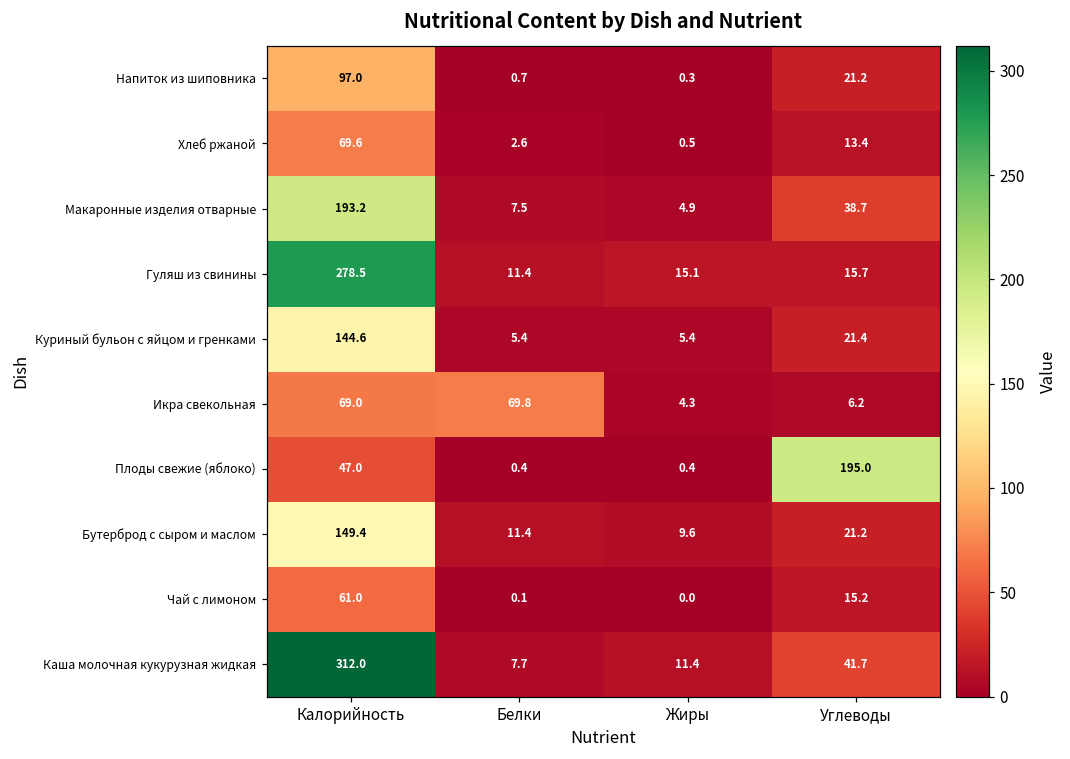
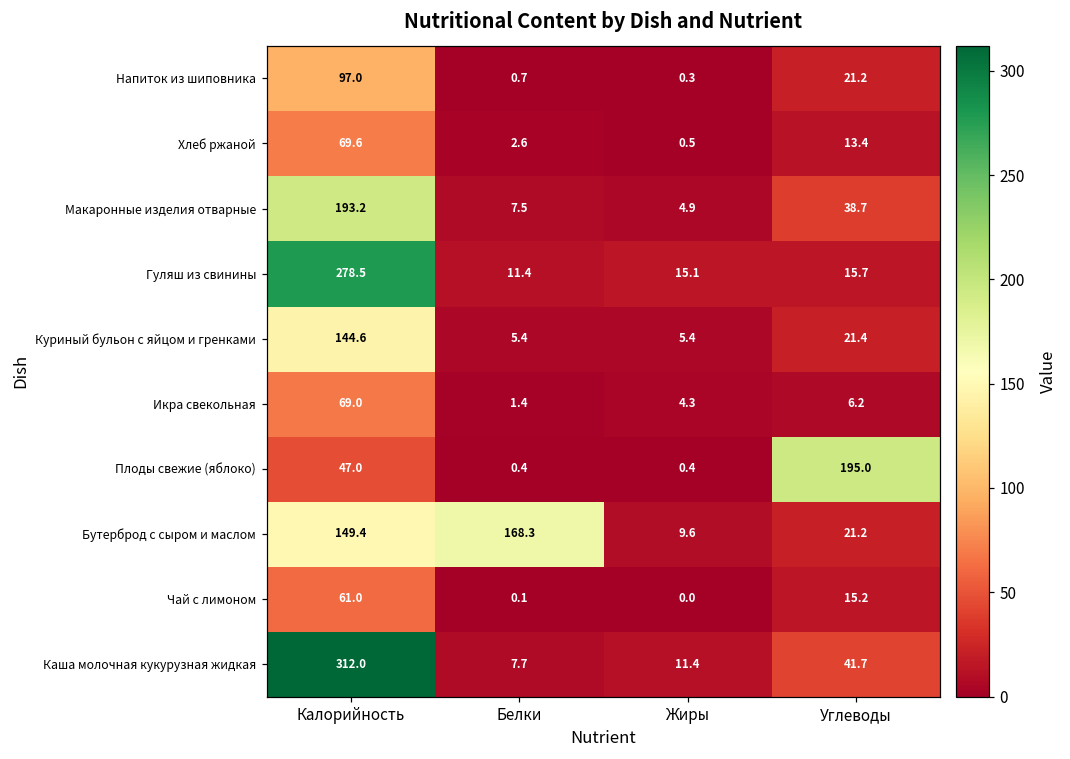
  {
    "Напиток из шиповника": {
      "Калорийность": 97.0,
      "Белки": 0.7,
      "Жиры": 0.3,
      "Углеводы": 21.2
    },
    "Хлеб ржаной": {
      "Калорийность": 69.6,
      "Белки": 2.6,
      "Жиры": 0.5,
      "Углеводы": 13.4
    },
    "Макаронные изделия отварные": {
      "Калорийность": 193.2,
      "Белки": 7.5,
      "Жиры": 4.9,
      "Углеводы": 38.7
    },
    "Гуляш из свинины": {
      "Калорийность": 278.5,
      "Белки": 11.4,
      "Жиры": 15.1,
      "Углеводы": 15.7
    },
    "Куриный бульон с яйцом и гренками": {
      "Калорийность": 144.6,
      "Белки": 5.4,
      "Жиры": 5.4,
      "Углеводы": 21.4
    },
    "Икра свекольная": {
      "Калорийность": 69.0,
-     "Белки": 69.8,
+     "Белки": 1.4,
      "Жиры": 4.3,
      "Углеводы": 6.2
    },
    "Плоды свежие (яблоко)": {
      "Калорийность": 47.0,
      "Белки": 0.4,
      "Жиры": 0.4,
      "Углеводы": 195.0
    },
    "Бутерброд с сыром и маслом": {
      "Калорийность": 149.4,
-     "Белки": 11.4,
+     "Белки": 168.3,
      "Жиры": 9.6,
      "Углеводы": 21.2
    },
    "Чай с лимоном": {
      "Калорийность": 61.0,
      "Белки": 0.1,
      "Жиры": 0.0,
      "Углеводы": 15.2
    },
    "Каша молочная кукурузная жидкая": {
      "Калорийность": 312.0,
      "Белки": 7.7,
      "Жиры": 11.4,
      "Углеводы": 41.7
    }
  }
